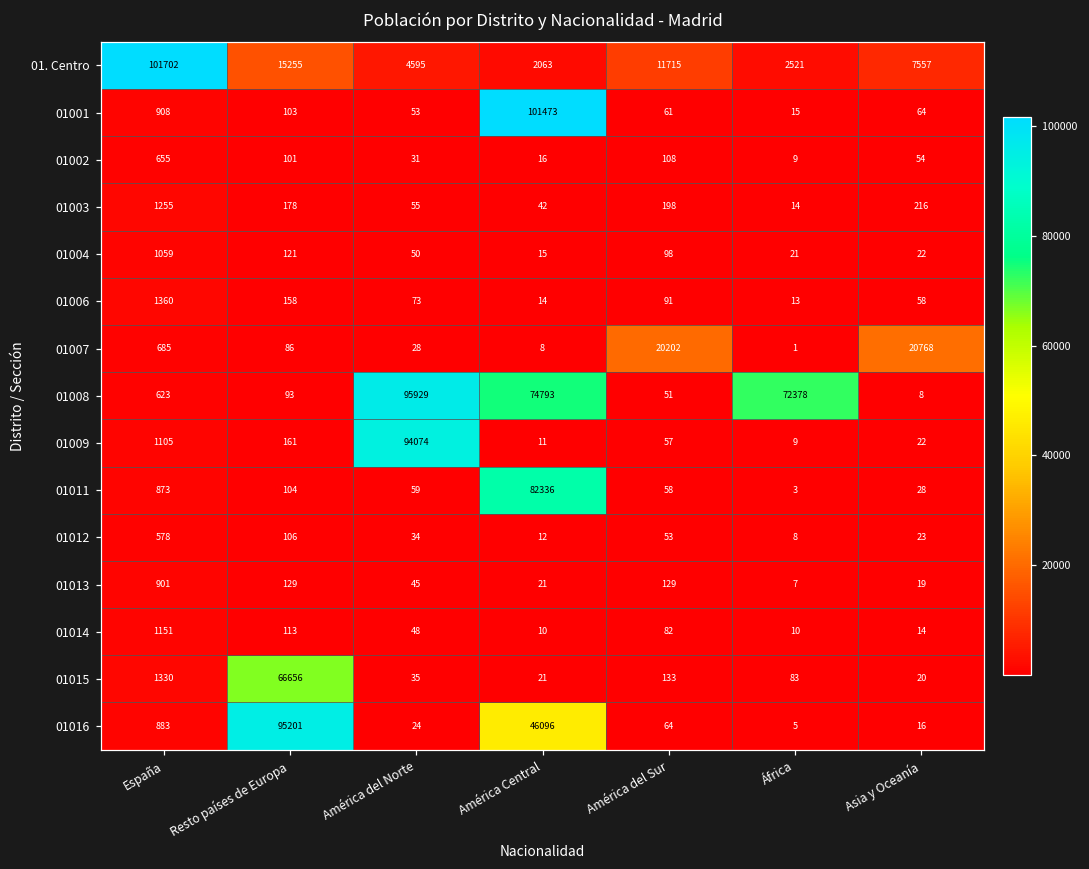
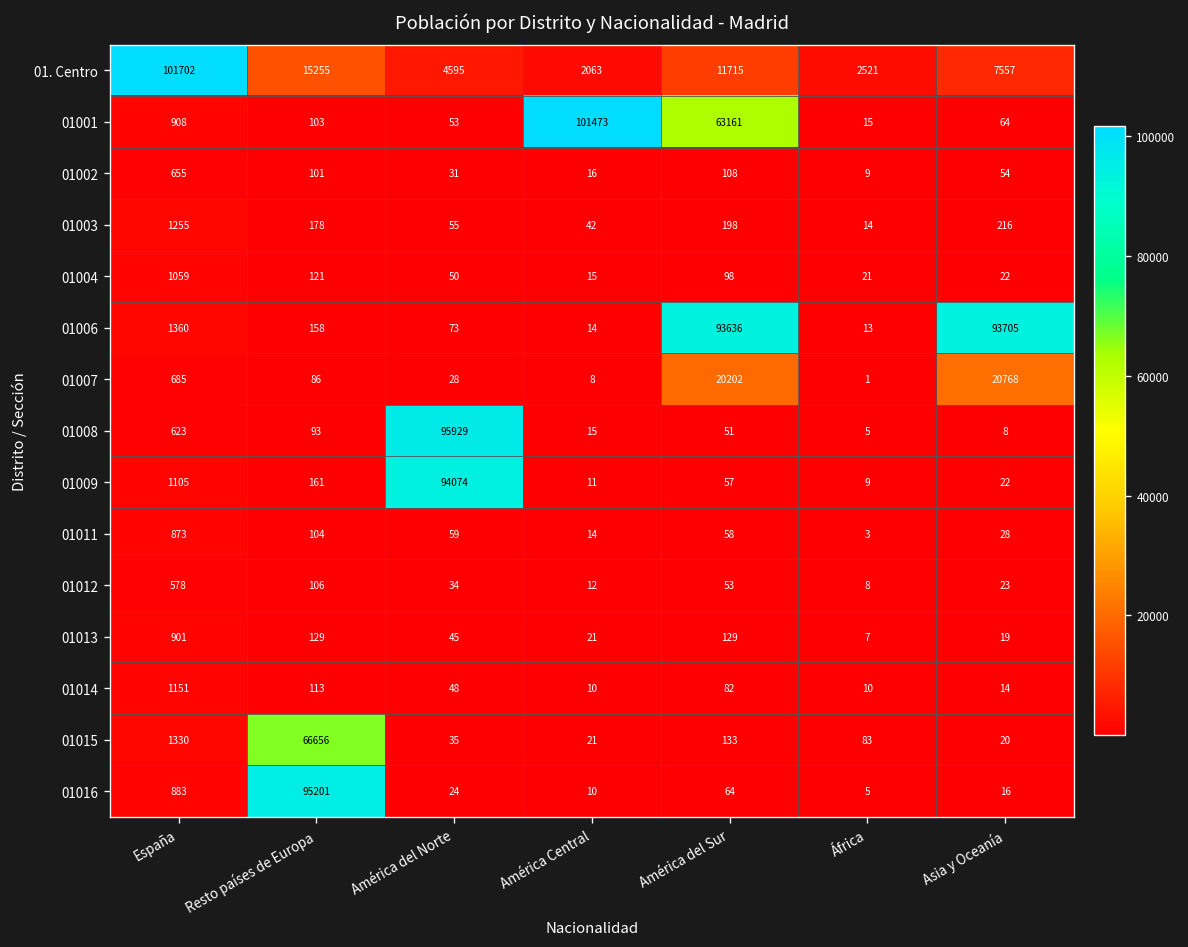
  {
    "01. Centro": {
      "España": 101702,
      "Resto países de Europa": 15255,
      "América del Norte": 4595,
      "América Central": 2063,
      "América del Sur": 11715,
      "África": 2521,
      "Asia y Oceanía": 7557
    },
    "01001": {
      "España": 908,
      "Resto países de Europa": 103,
      "América del Norte": 53,
      "América Central": 101473,
-     "América del Sur": 61,
+     "América del Sur": 63161,
      "África": 15,
      "Asia y Oceanía": 64
    },
    "01002": {
      "España": 655,
      "Resto países de Europa": 101,
      "América del Norte": 31,
      "América Central": 16,
      "América del Sur": 108,
      "África": 9,
      "Asia y Oceanía": 54
    },
    "01003": {
      "España": 1255,
      "Resto países de Europa": 178,
      "América del Norte": 55,
      "América Central": 42,
      "América del Sur": 198,
      "África": 14,
      "Asia y Oceanía": 216
    },
    "01004": {
      "España": 1059,
      "Resto países de Europa": 121,
      "América del Norte": 50,
      "América Central": 15,
      "América del Sur": 98,
      "África": 21,
      "Asia y Oceanía": 22
    },
    "01006": {
      "España": 1360,
      "Resto países de Europa": 158,
      "América del Norte": 73,
      "América Central": 14,
-     "América del Sur": 91,
+     "América del Sur": 93636,
      "África": 13,
-     "Asia y Oceanía": 58
+     "Asia y Oceanía": 93705
    },
    "01007": {
      "España": 685,
      "Resto países de Europa": 86,
      "América del Norte": 28,
      "América Central": 8,
      "América del Sur": 20202,
      "África": 1,
      "Asia y Oceanía": 20768
    },
    "01008": {
      "España": 623,
      "Resto países de Europa": 93,
      "América del Norte": 95929,
-     "América Central": 74793,
+     "América Central": 15,
      "América del Sur": 51,
-     "África": 72378,
+     "África": 5,
      "Asia y Oceanía": 8
    },
    "01009": {
      "España": 1105,
      "Resto países de Europa": 161,
      "América del Norte": 94074,
      "América Central": 11,
      "América del Sur": 57,
      "África": 9,
      "Asia y Oceanía": 22
    },
    "01011": {
      "España": 873,
      "Resto países de Europa": 104,
      "América del Norte": 59,
-     "América Central": 82336,
+     "América Central": 14,
      "América del Sur": 58,
      "África": 3,
      "Asia y Oceanía": 28
    },
    "01012": {
      "España": 578,
      "Resto países de Europa": 106,
      "América del Norte": 34,
      "América Central": 12,
      "América del Sur": 53,
      "África": 8,
      "Asia y Oceanía": 23
    },
    "01013": {
      "España": 901,
      "Resto países de Europa": 129,
      "América del Norte": 45,
      "América Central": 21,
      "América del Sur": 129,
      "África": 7,
      "Asia y Oceanía": 19
    },
    "01014": {
      "España": 1151,
      "Resto países de Europa": 113,
      "América del Norte": 48,
      "América Central": 10,
      "América del Sur": 82,
      "África": 10,
      "Asia y Oceanía": 14
    },
    "01015": {
      "España": 1330,
      "Resto países de Europa": 66656,
      "América del Norte": 35,
      "América Central": 21,
      "América del Sur": 133,
      "África": 83,
      "Asia y Oceanía": 20
    },
    "01016": {
      "España": 883,
      "Resto países de Europa": 95201,
      "América del Norte": 24,
-     "América Central": 46096,
+     "América Central": 10,
      "América del Sur": 64,
      "África": 5,
      "Asia y Oceanía": 16
    }
  }
